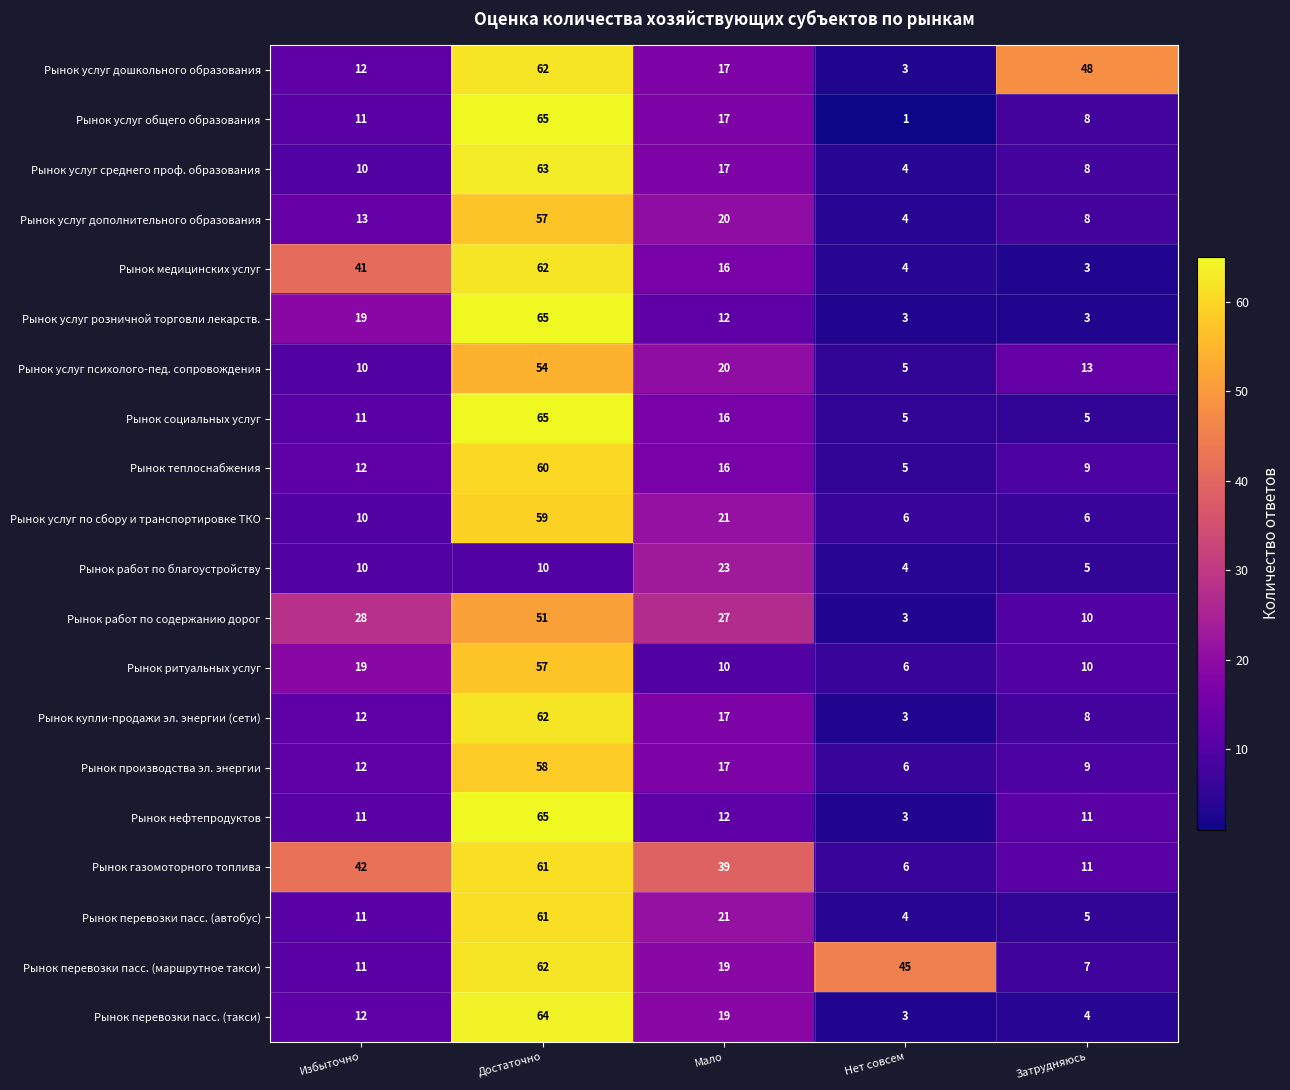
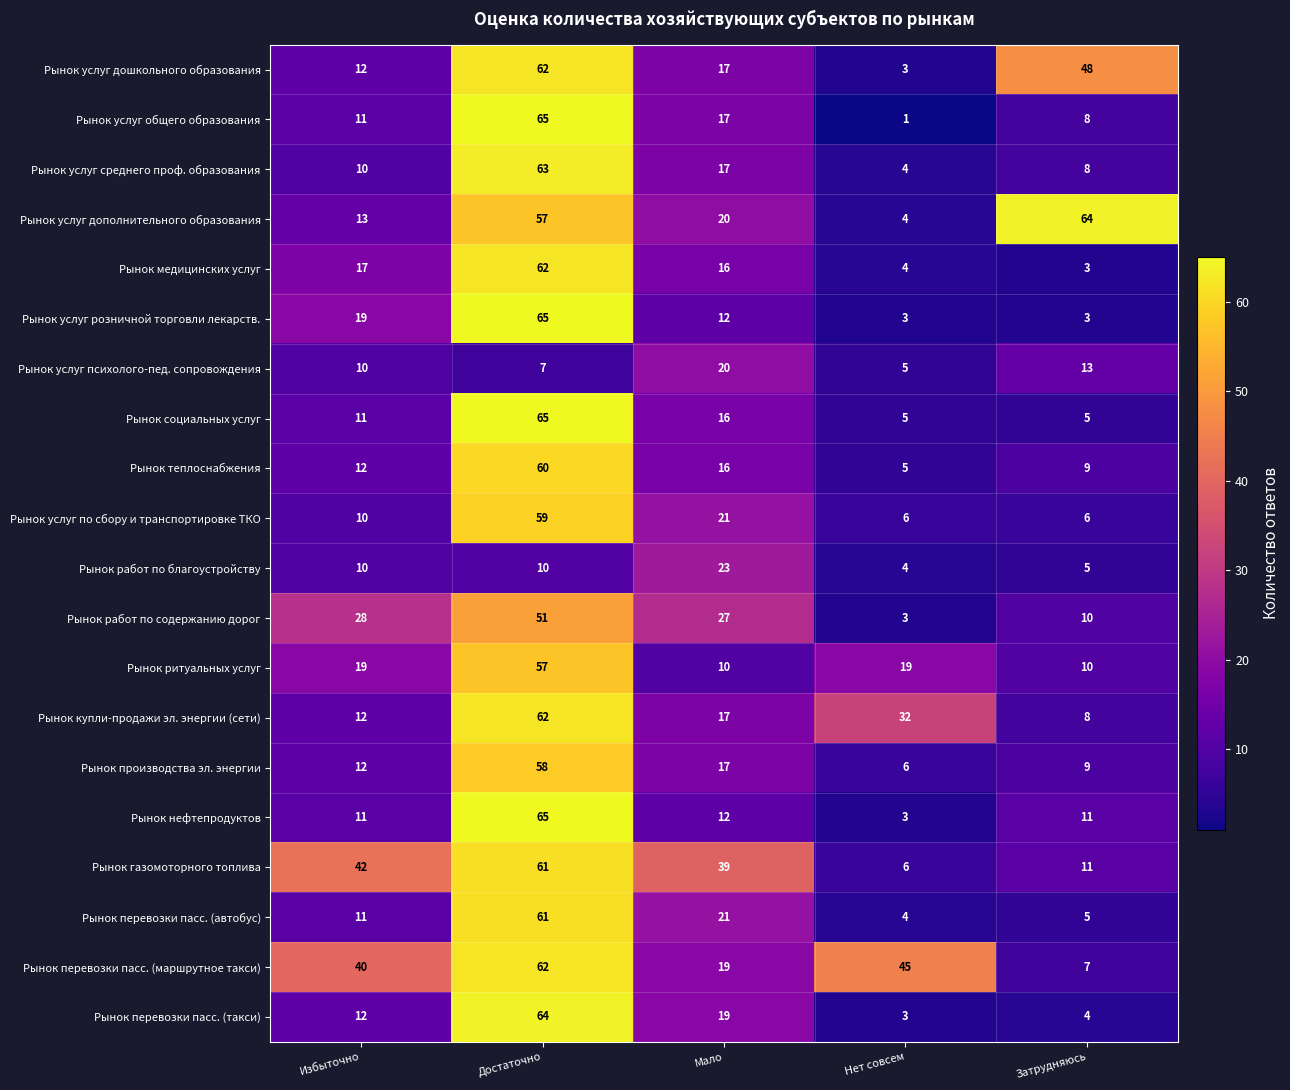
  {
    "Рынок услуг дошкольного образования": {
      "Избыточно": 12,
      "Достаточно": 62,
      "Мало": 17,
      "Нет совсем": 3,
      "Затрудняюсь": 48
    },
    "Рынок услуг общего образования": {
      "Избыточно": 11,
      "Достаточно": 65,
      "Мало": 17,
      "Нет совсем": 1,
      "Затрудняюсь": 8
    },
    "Рынок услуг среднего проф. образования": {
      "Избыточно": 10,
      "Достаточно": 63,
      "Мало": 17,
      "Нет совсем": 4,
      "Затрудняюсь": 8
    },
    "Рынок услуг дополнительного образования": {
      "Избыточно": 13,
      "Достаточно": 57,
      "Мало": 20,
      "Нет совсем": 4,
-     "Затрудняюсь": 8
+     "Затрудняюсь": 64
    },
    "Рынок медицинских услуг": {
-     "Избыточно": 41,
+     "Избыточно": 17,
      "Достаточно": 62,
      "Мало": 16,
      "Нет совсем": 4,
      "Затрудняюсь": 3
    },
    "Рынок услуг розничной торговли лекарств.": {
      "Избыточно": 19,
      "Достаточно": 65,
      "Мало": 12,
      "Нет совсем": 3,
      "Затрудняюсь": 3
    },
    "Рынок услуг психолого-пед. сопровождения": {
      "Избыточно": 10,
-     "Достаточно": 54,
+     "Достаточно": 7,
      "Мало": 20,
      "Нет совсем": 5,
      "Затрудняюсь": 13
    },
    "Рынок социальных услуг": {
      "Избыточно": 11,
      "Достаточно": 65,
      "Мало": 16,
      "Нет совсем": 5,
      "Затрудняюсь": 5
    },
    "Рынок теплоснабжения": {
      "Избыточно": 12,
      "Достаточно": 60,
      "Мало": 16,
      "Нет совсем": 5,
      "Затрудняюсь": 9
    },
    "Рынок услуг по сбору и транспортировке ТКО": {
      "Избыточно": 10,
      "Достаточно": 59,
      "Мало": 21,
      "Нет совсем": 6,
      "Затрудняюсь": 6
    },
    "Рынок работ по благоустройству": {
      "Избыточно": 10,
      "Достаточно": 10,
      "Мало": 23,
      "Нет совсем": 4,
      "Затрудняюсь": 5
    },
    "Рынок работ по содержанию дорог": {
      "Избыточно": 28,
      "Достаточно": 51,
      "Мало": 27,
      "Нет совсем": 3,
      "Затрудняюсь": 10
    },
    "Рынок ритуальных услуг": {
      "Избыточно": 19,
      "Достаточно": 57,
      "Мало": 10,
-     "Нет совсем": 6,
+     "Нет совсем": 19,
      "Затрудняюсь": 10
    },
    "Рынок купли-продажи эл. энергии (сети)": {
      "Избыточно": 12,
      "Достаточно": 62,
      "Мало": 17,
-     "Нет совсем": 3,
+     "Нет совсем": 32,
      "Затрудняюсь": 8
    },
    "Рынок производства эл. энергии": {
      "Избыточно": 12,
      "Достаточно": 58,
      "Мало": 17,
      "Нет совсем": 6,
      "Затрудняюсь": 9
    },
    "Рынок нефтепродуктов": {
      "Избыточно": 11,
      "Достаточно": 65,
      "Мало": 12,
      "Нет совсем": 3,
      "Затрудняюсь": 11
    },
    "Рынок газомоторного топлива": {
      "Избыточно": 42,
      "Достаточно": 61,
      "Мало": 39,
      "Нет совсем": 6,
      "Затрудняюсь": 11
    },
    "Рынок перевозки пасс. (автобус)": {
      "Избыточно": 11,
      "Достаточно": 61,
      "Мало": 21,
      "Нет совсем": 4,
      "Затрудняюсь": 5
    },
    "Рынок перевозки пасс. (маршрутное такси)": {
-     "Избыточно": 11,
+     "Избыточно": 40,
      "Достаточно": 62,
      "Мало": 19,
      "Нет совсем": 45,
      "Затрудняюсь": 7
    },
    "Рынок перевозки пасс. (такси)": {
      "Избыточно": 12,
      "Достаточно": 64,
      "Мало": 19,
      "Нет совсем": 3,
      "Затрудняюсь": 4
    }
  }
